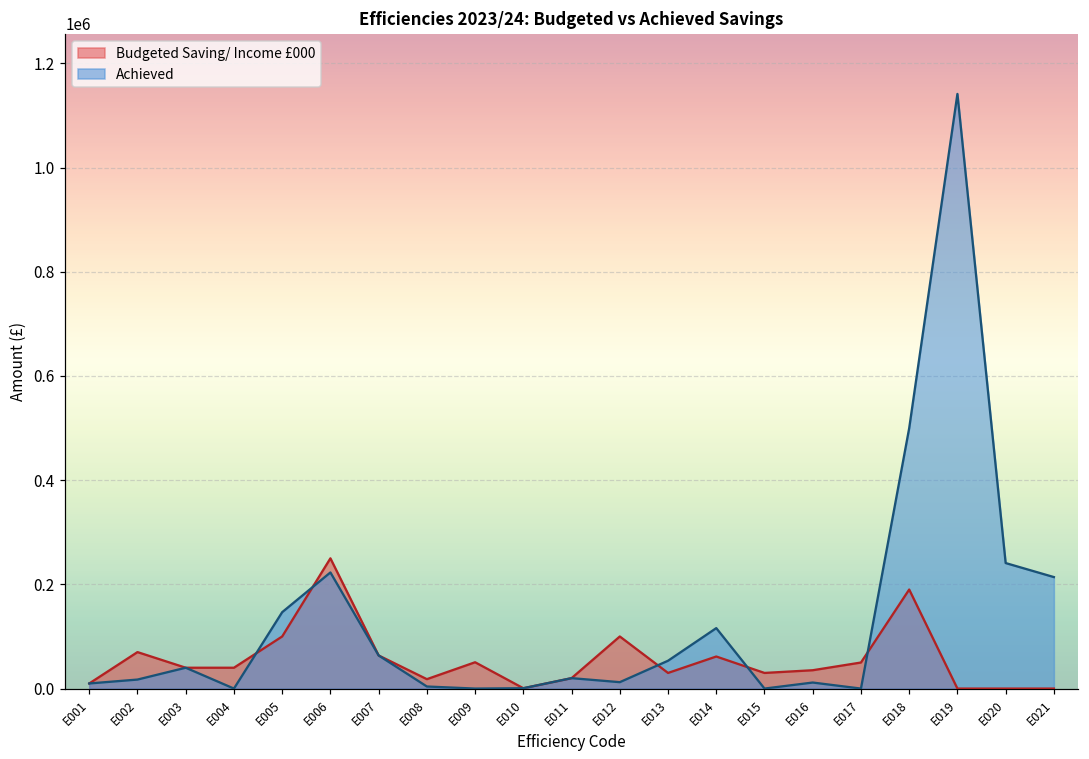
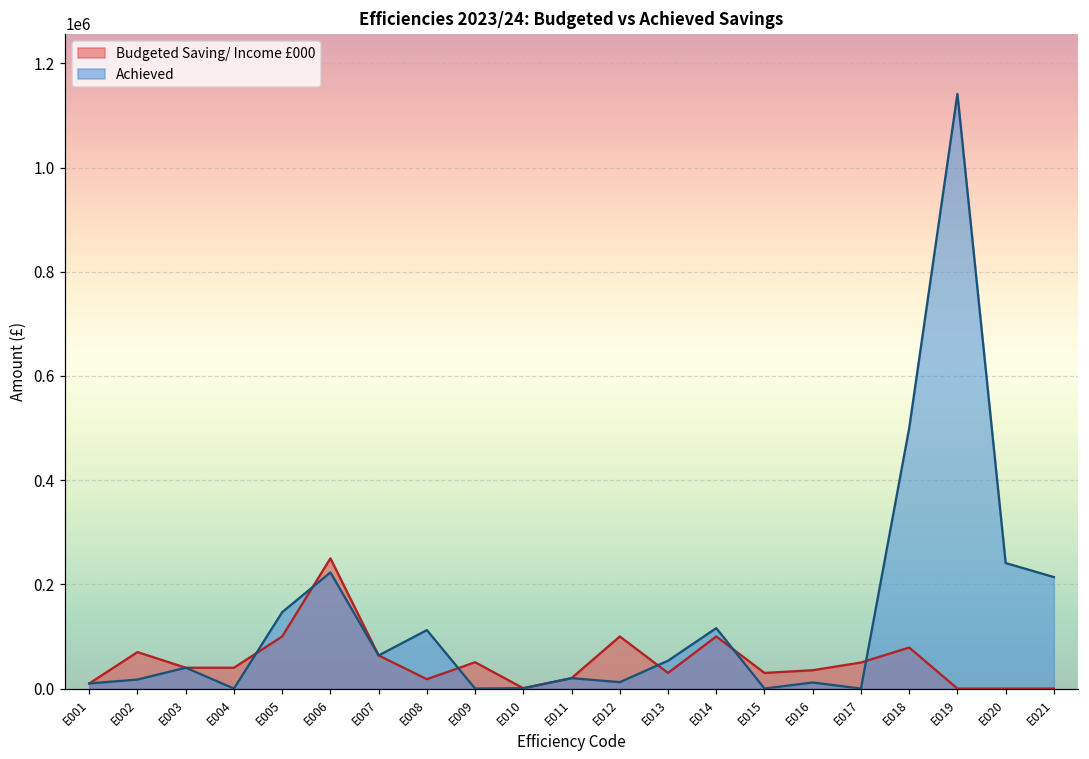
  {
    "Budgeted Saving/ Income £000": {
      "E002": 70000,
      "E004": 40000,
      "E005": 100000,
      "E006": 250000,
      "E008": 20000,
      "E009": 50000,
      "E012": 100000,
      "E013": 30000,
-     "E014": 60000,
+     "E014": 100000,
      "E015": 30000,
      "E016": 40000,
      "E017": 50000,
-     "E018": 190000,
+     "E018": 80000,
      "E019": 0,
      "E020": 0,
      "E021": 0
    },
    "Achieved": {
      "E002": 20000,
      "E004": 0,
      "E005": 150000,
      "E006": 220000,
-     "E008": 0,
+     "E008": 110000,
      "E009": 0,
      "E012": 10000,
      "E013": 50000,
      "E014": 120000,
      "E015": 0,
      "E016": 10000,
      "E017": 0,
      "E018": 500000,
      "E019": 1140000,
      "E020": 240000,
      "E021": 210000
    }
  }
